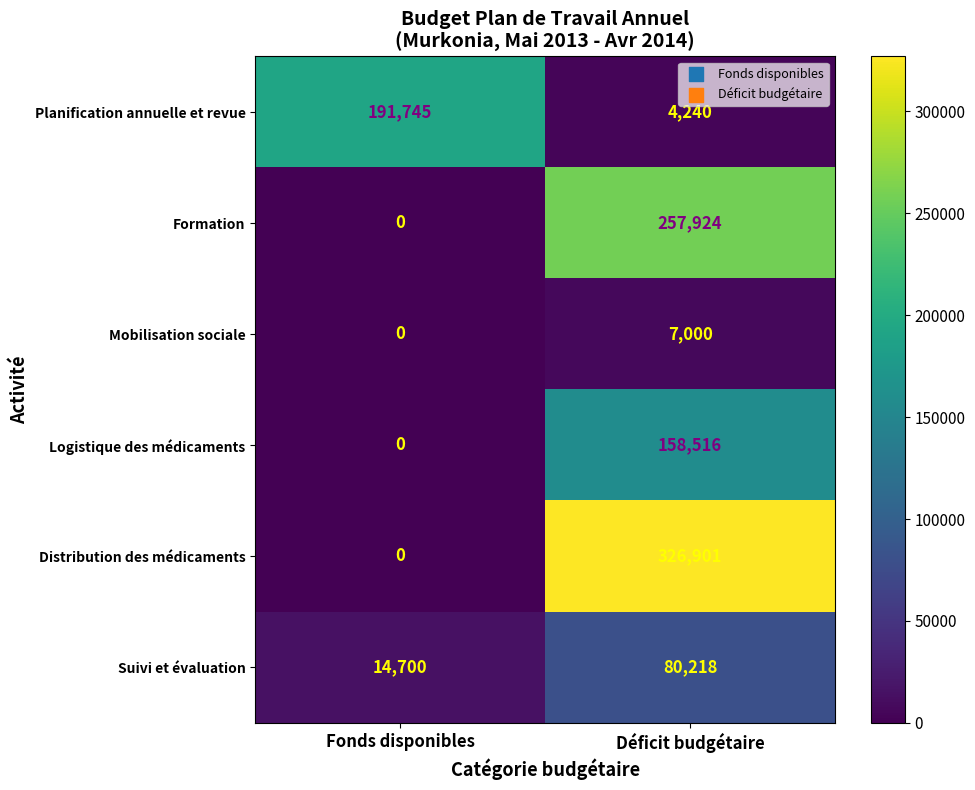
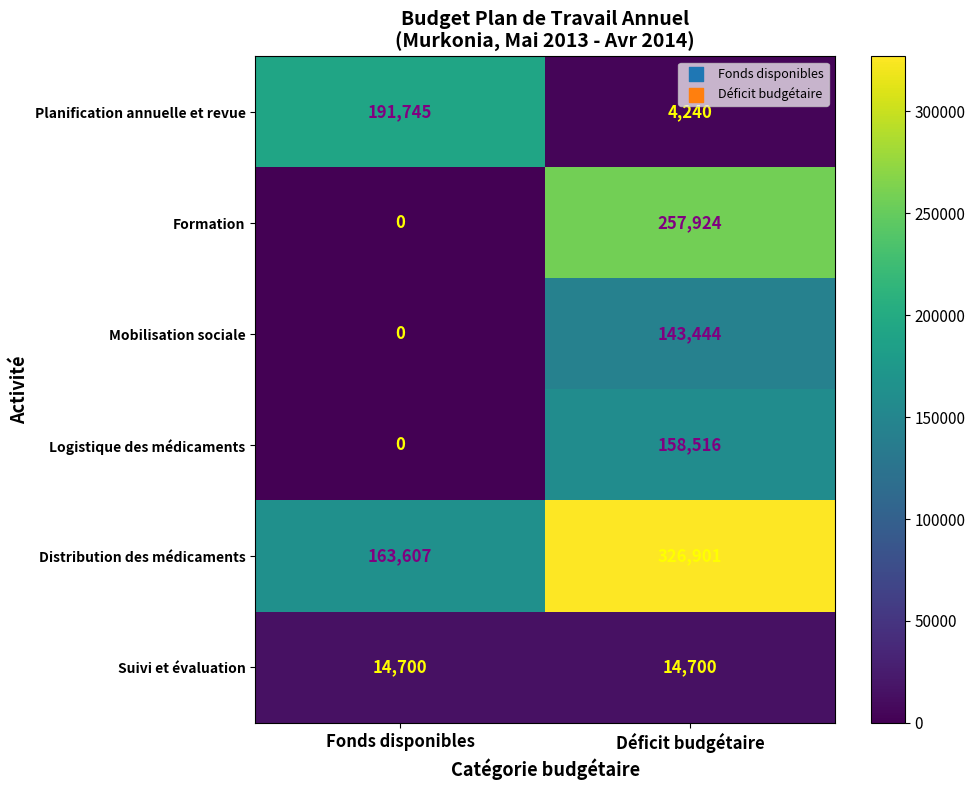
  {
    "Planification annuelle et revue": {
      "Fonds disponibles": "191,745"
    },
    "Formation": {
      "Fonds disponibles": "0",
      "Déficit budgétaire": "257,924"
    },
    "Mobilisation sociale": {
      "Fonds disponibles": "0",
-     "Déficit budgétaire": "7,000"
+     "Déficit budgétaire": "143,444"
    },
    "Logistique des médicaments": {
      "Fonds disponibles": "0",
      "Déficit budgétaire": "158,516"
    },
    "Distribution des médicaments": {
-     "Fonds disponibles": "0"
+     "Fonds disponibles": "163,607"
    },
    "Suivi et évaluation": {
      "Fonds disponibles": "14,700",
-     "Déficit budgétaire": "80,218"
+     "Déficit budgétaire": "14,700"
    }
  }
